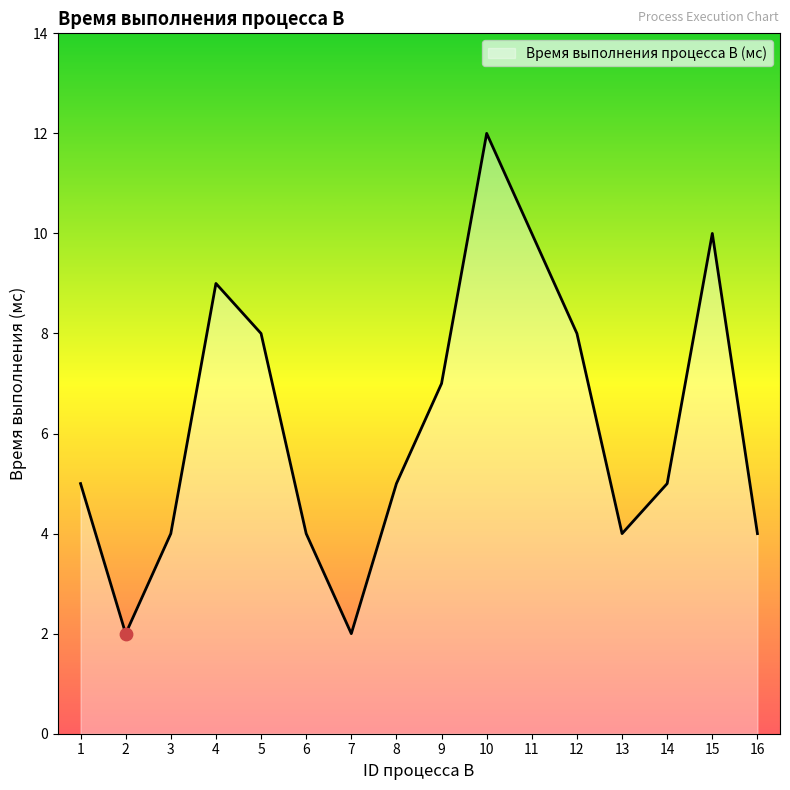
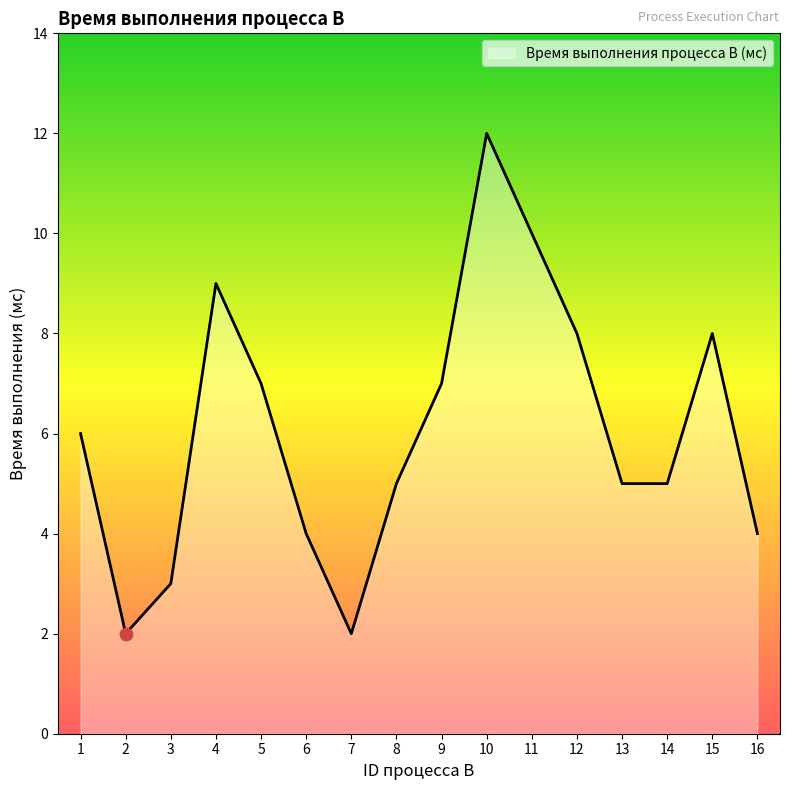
  {
    "Время выполнения процесса B (мс)": {
-     "1": 5,
-     "3": 4,
+     "1": 6,
+     "3": 3,
      "4": 9,
-     "5": 8,
+     "5": 7,
      "6": 4,
      "7": 2,
      "8": 5,
      "9": 7,
      "10": 12,
      "11": 10,
      "12": 8,
-     "13": 4,
+     "13": 5,
      "14": 5,
-     "15": 10,
+     "15": 8,
      "16": 4
    }
  }
